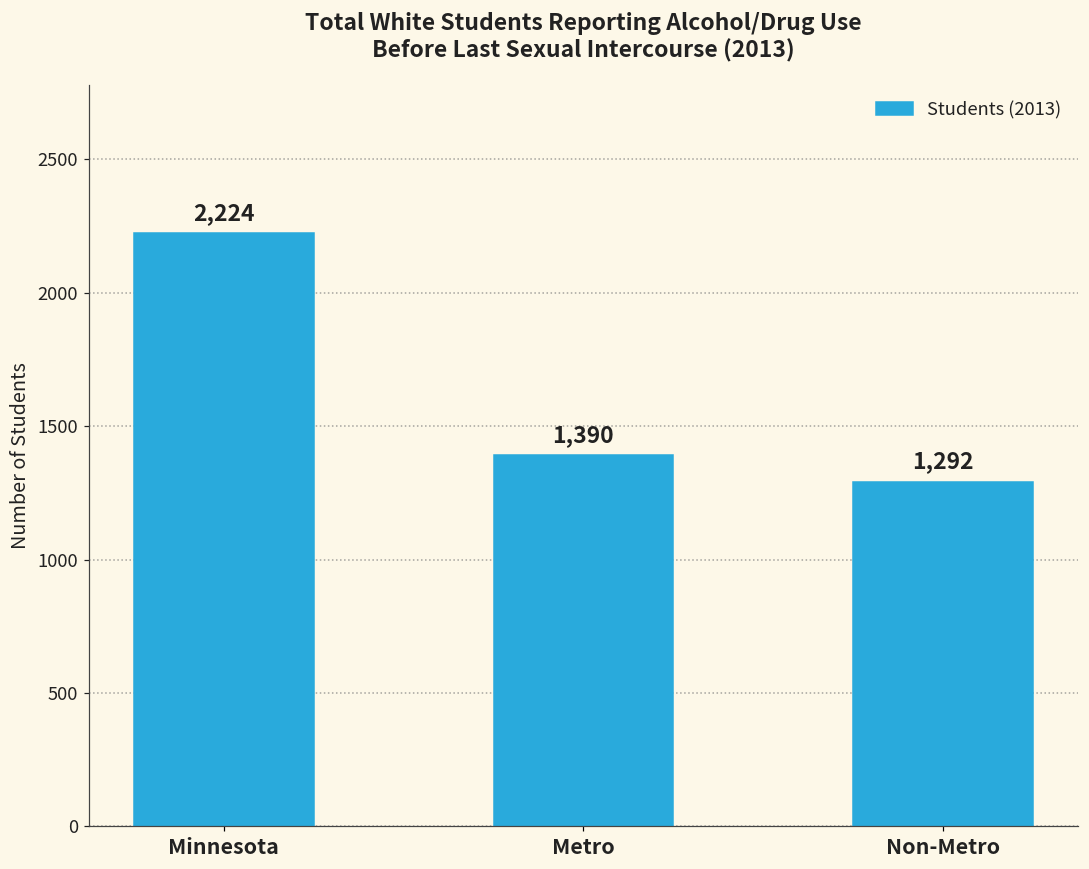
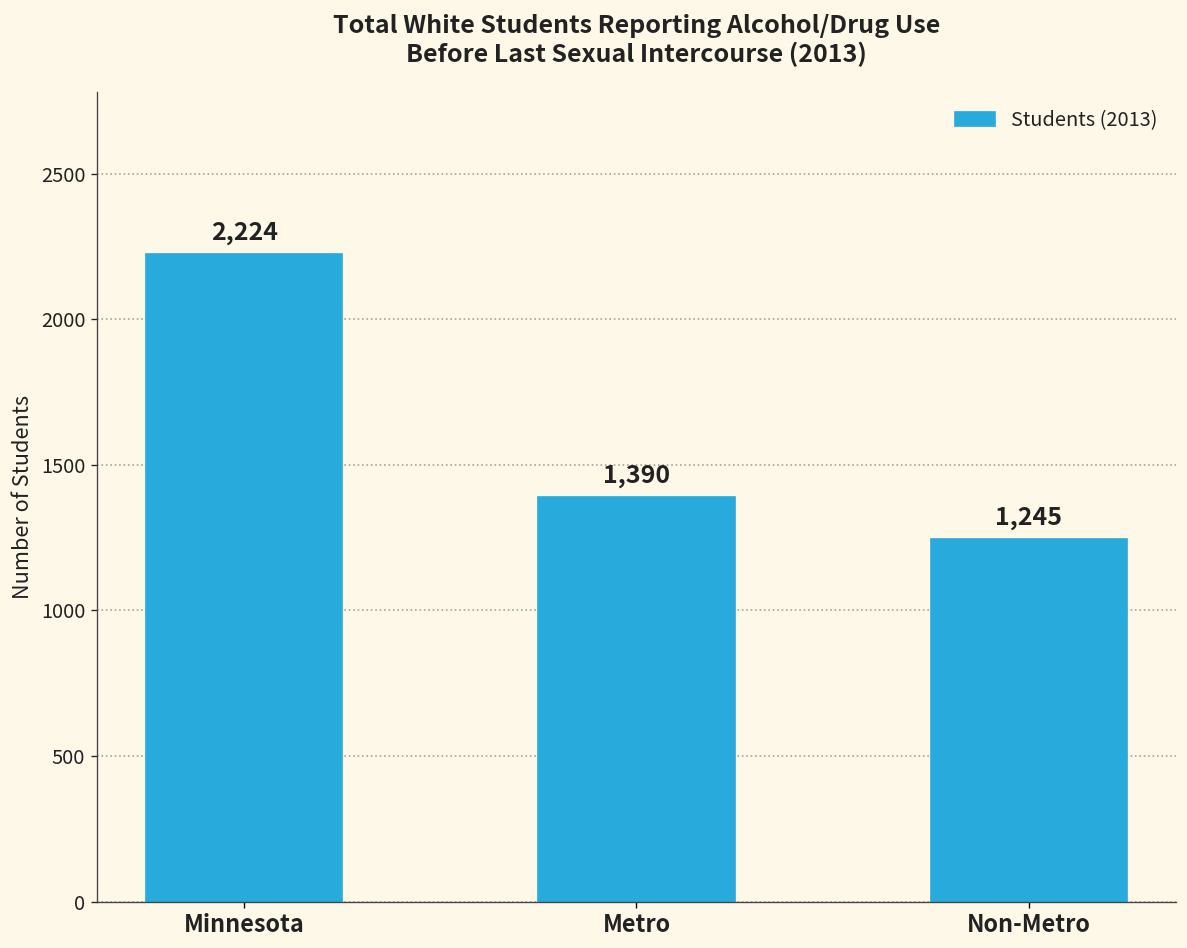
  {
    "Minnesota": "2,224",
    "Metro": "1,390",
-   "Non-Metro": "1,292"
+   "Non-Metro": "1,245"
  }
